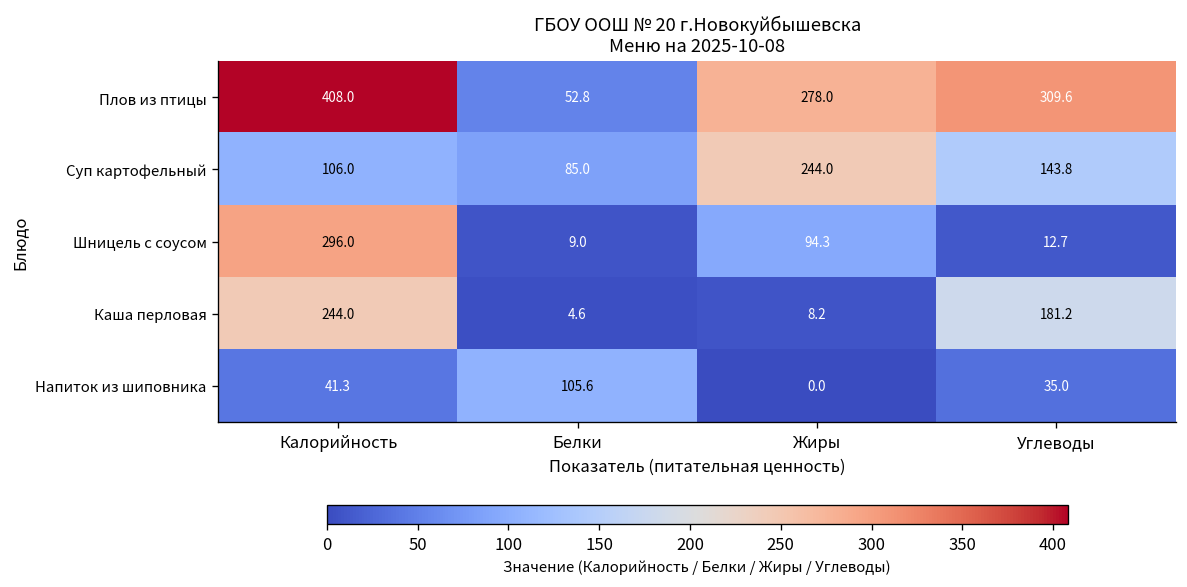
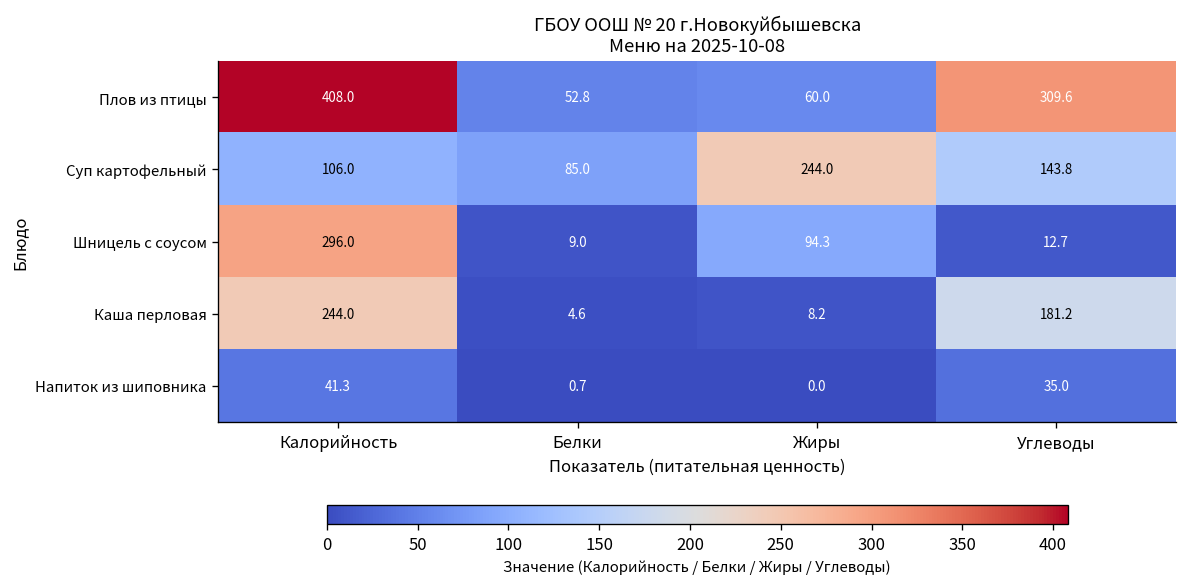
  {
    "Плов из птицы": {
      "Калорийность": 408.0,
      "Белки": 52.8,
-     "Жиры": 278.0,
+     "Жиры": 60.0,
      "Углеводы": 309.6
    },
    "Суп картофельный": {
      "Калорийность": 106.0,
      "Белки": 85.0,
      "Жиры": 244.0,
      "Углеводы": 143.8
    },
    "Шницель с соусом": {
      "Калорийность": 296.0,
      "Белки": 9.0,
      "Жиры": 94.3,
      "Углеводы": 12.7
    },
    "Каша перловая": {
      "Калорийность": 244.0,
      "Белки": 4.6,
      "Жиры": 8.2,
      "Углеводы": 181.2
    },
    "Напиток из шиповника": {
      "Калорийность": 41.3,
-     "Белки": 105.6,
+     "Белки": 0.7,
      "Жиры": 0.0,
      "Углеводы": 35.0
    }
  }
